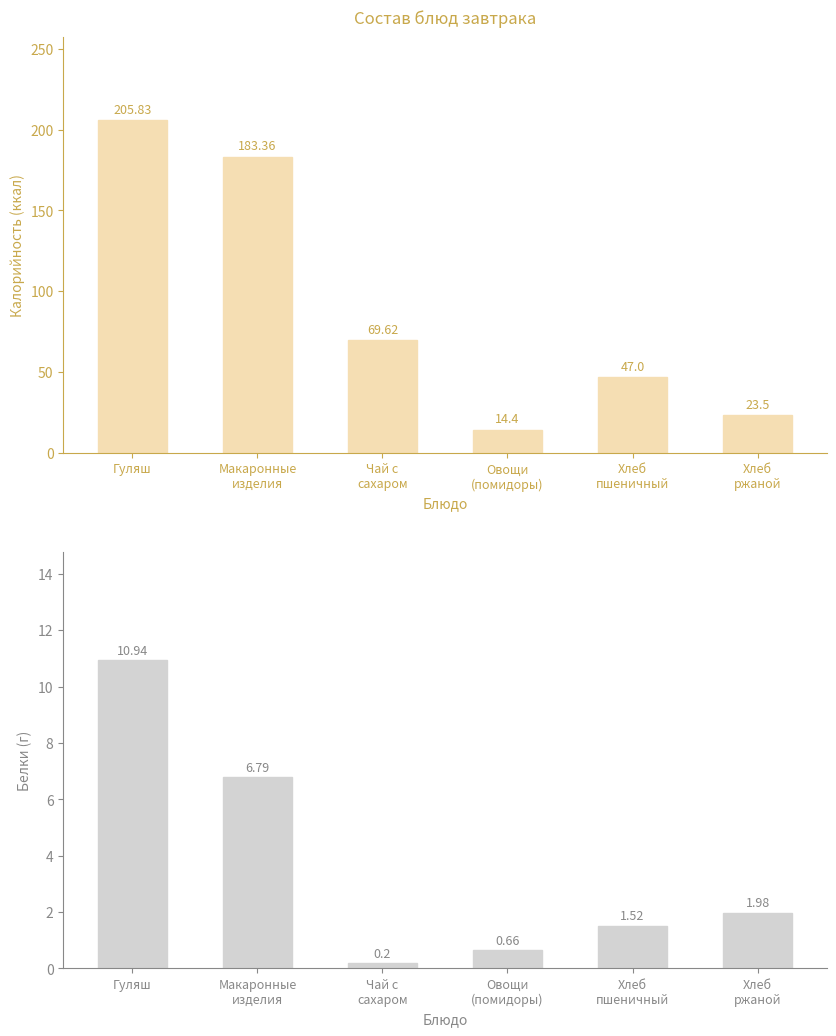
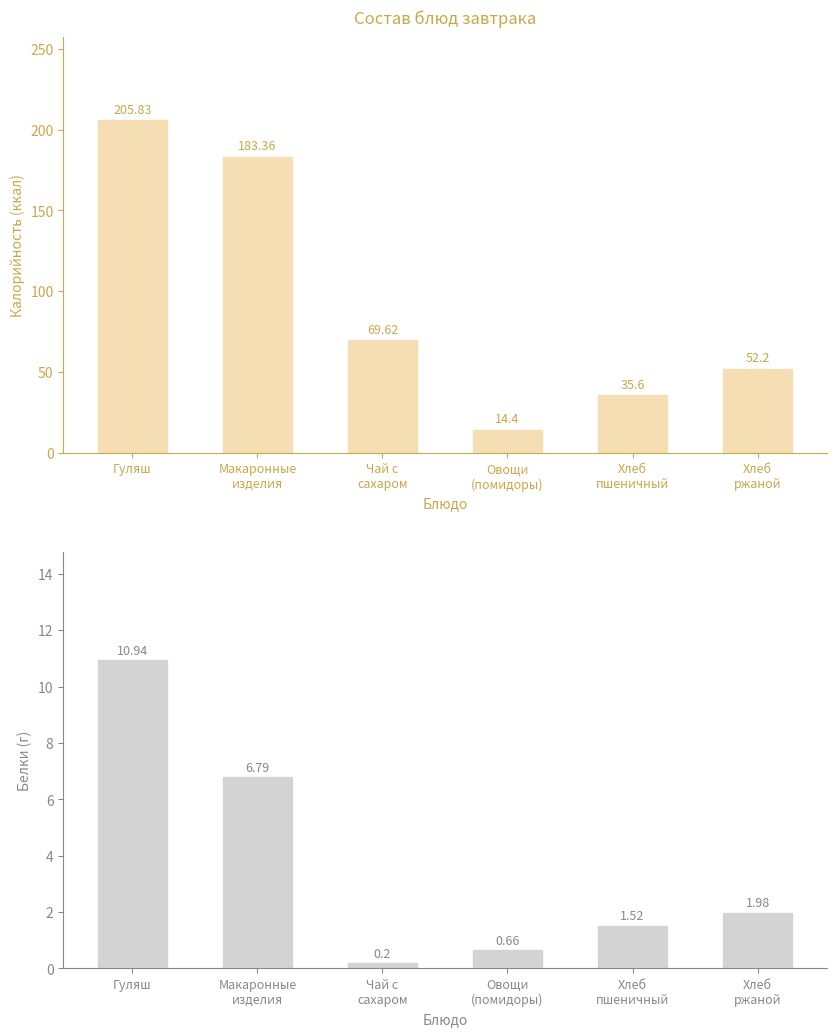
  {
    "Состав блюд завтрака": {
      "Гуляш": 205.83,
      "Макаронные изделия": 183.36,
      "Чай с сахаром": 69.62,
      "Овощи (помидоры)": 14.4,
-     "Хлеб пшеничный": 47.0,
-     "Хлеб ржаной": 23.5
+     "Хлеб пшеничный": 35.6,
+     "Хлеб ржаной": 52.2
    }
  }
